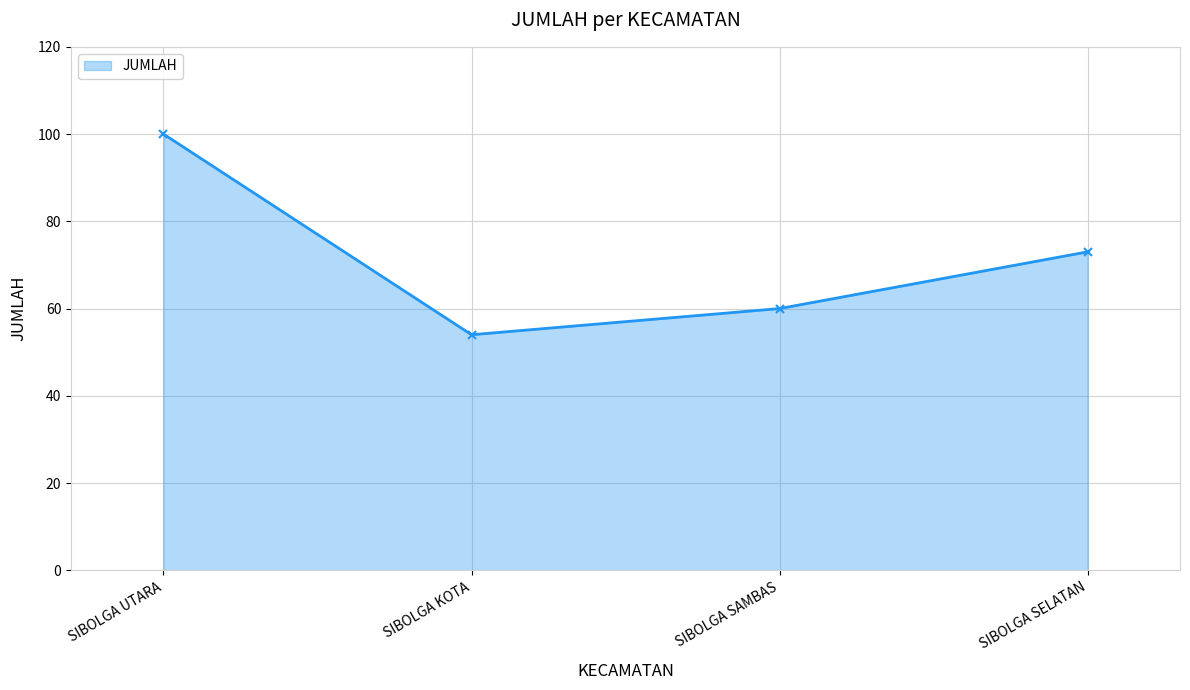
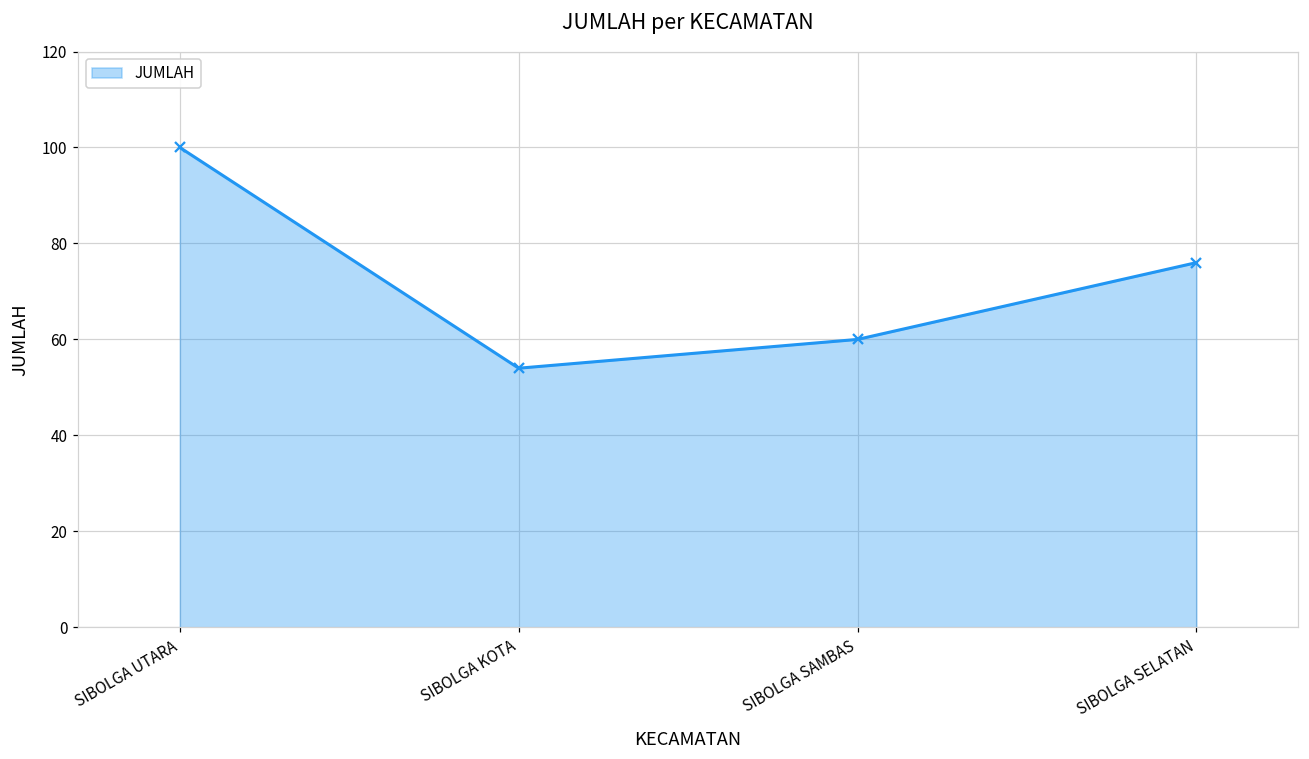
  {
    "SIBOLGA UTARA": 100,
    "SIBOLGA KOTA": 54,
    "SIBOLGA SAMBAS": 60,
-   "SIBOLGA SELATAN": 73
+   "SIBOLGA SELATAN": 76
  }
